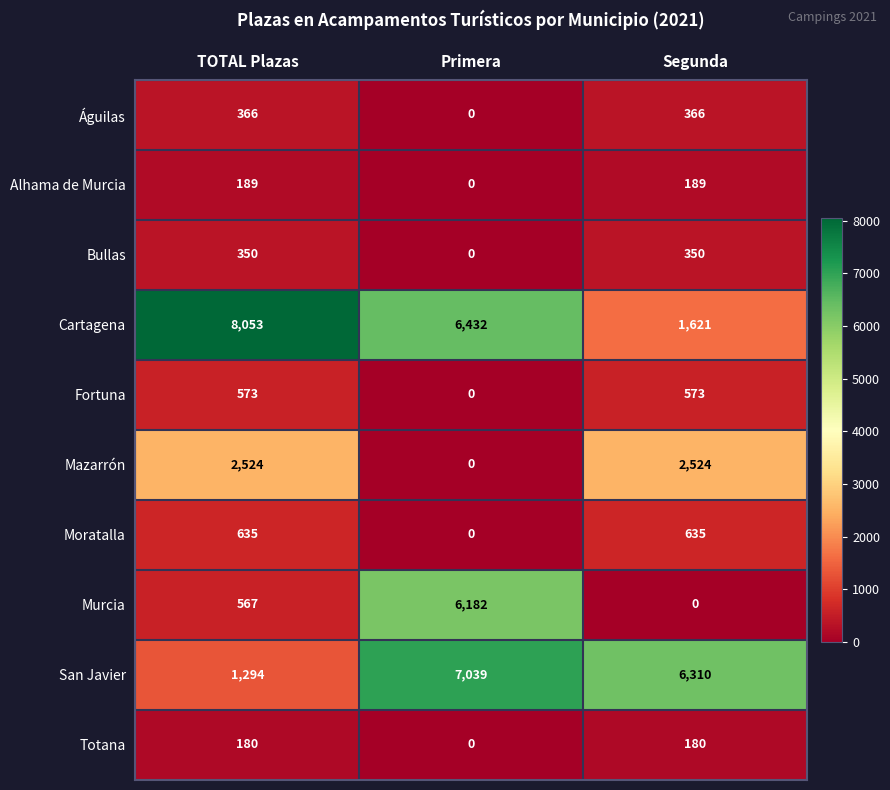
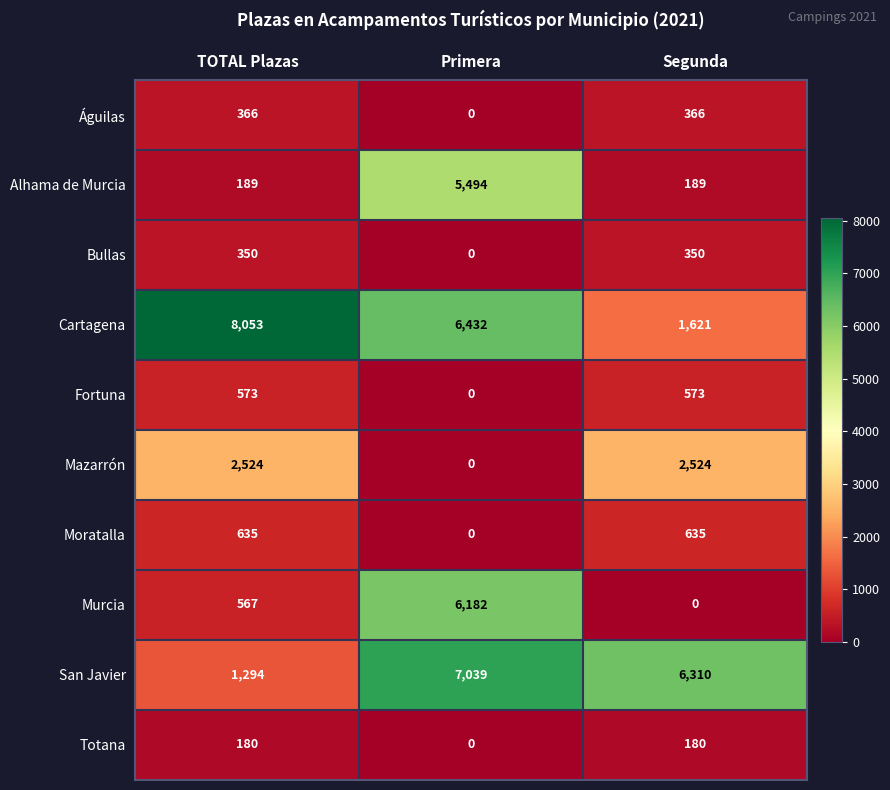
  {
    "Águilas": {
      "TOTAL Plazas": "366",
      "Primera": "0",
      "Segunda": "366"
    },
    "Alhama de Murcia": {
      "TOTAL Plazas": "189",
-     "Primera": "0",
+     "Primera": "5,494",
      "Segunda": "189"
    },
    "Bullas": {
      "TOTAL Plazas": "350",
      "Primera": "0",
      "Segunda": "350"
    },
    "Cartagena": {
      "TOTAL Plazas": "8,053",
      "Primera": "6,432",
      "Segunda": "1,621"
    },
    "Fortuna": {
      "TOTAL Plazas": "573",
      "Primera": "0",
      "Segunda": "573"
    },
    "Mazarrón": {
      "TOTAL Plazas": "2,524",
      "Primera": "0",
      "Segunda": "2,524"
    },
    "Moratalla": {
      "TOTAL Plazas": "635",
      "Primera": "0",
      "Segunda": "635"
    },
    "Murcia": {
      "TOTAL Plazas": "567",
      "Primera": "6,182",
      "Segunda": "0"
    },
    "San Javier": {
      "TOTAL Plazas": "1,294",
      "Primera": "7,039",
      "Segunda": "6,310"
    },
    "Totana": {
      "TOTAL Plazas": "180",
      "Primera": "0",
      "Segunda": "180"
    }
  }
